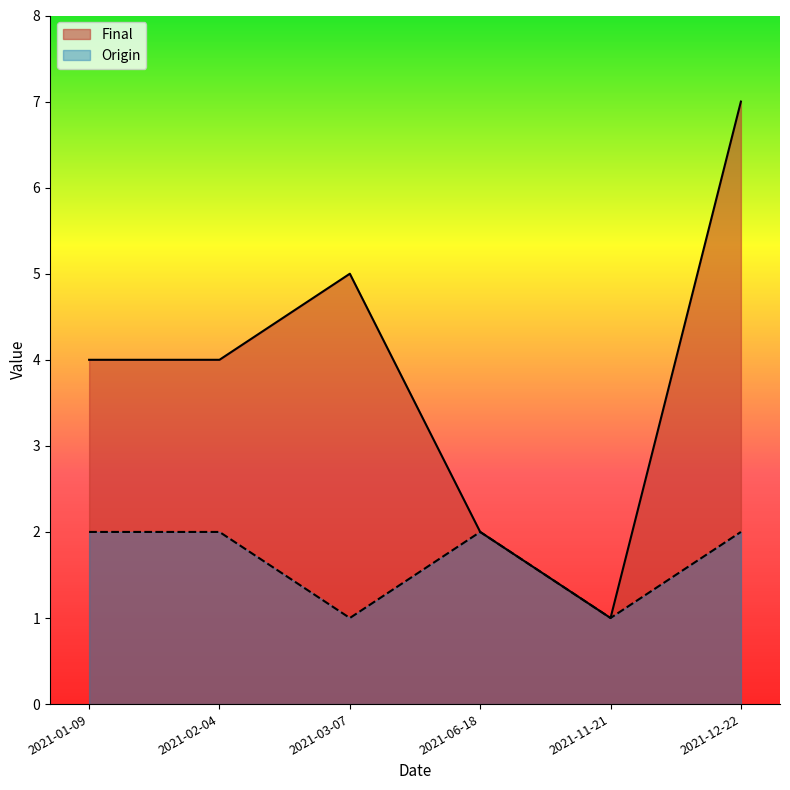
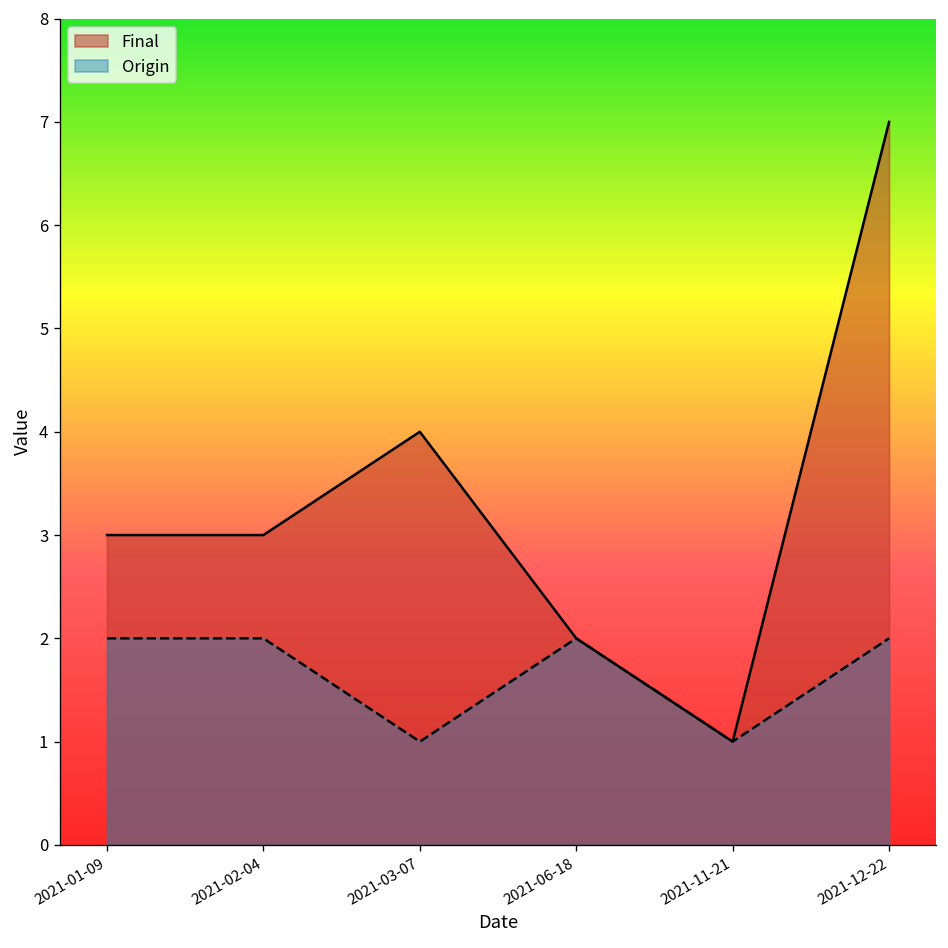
  {
    "Final": {
-     "2021-01-09": 4,
-     "2021-02-04": 4,
-     "2021-03-07": 5,
+     "2021-01-09": 3,
+     "2021-02-04": 3,
+     "2021-03-07": 4,
      "2021-12-22": 7
    },
    "Origin": {
      "2021-01-09": 2,
      "2021-02-04": 2,
      "2021-03-07": 1,
      "2021-12-22": 2
    }
  }
